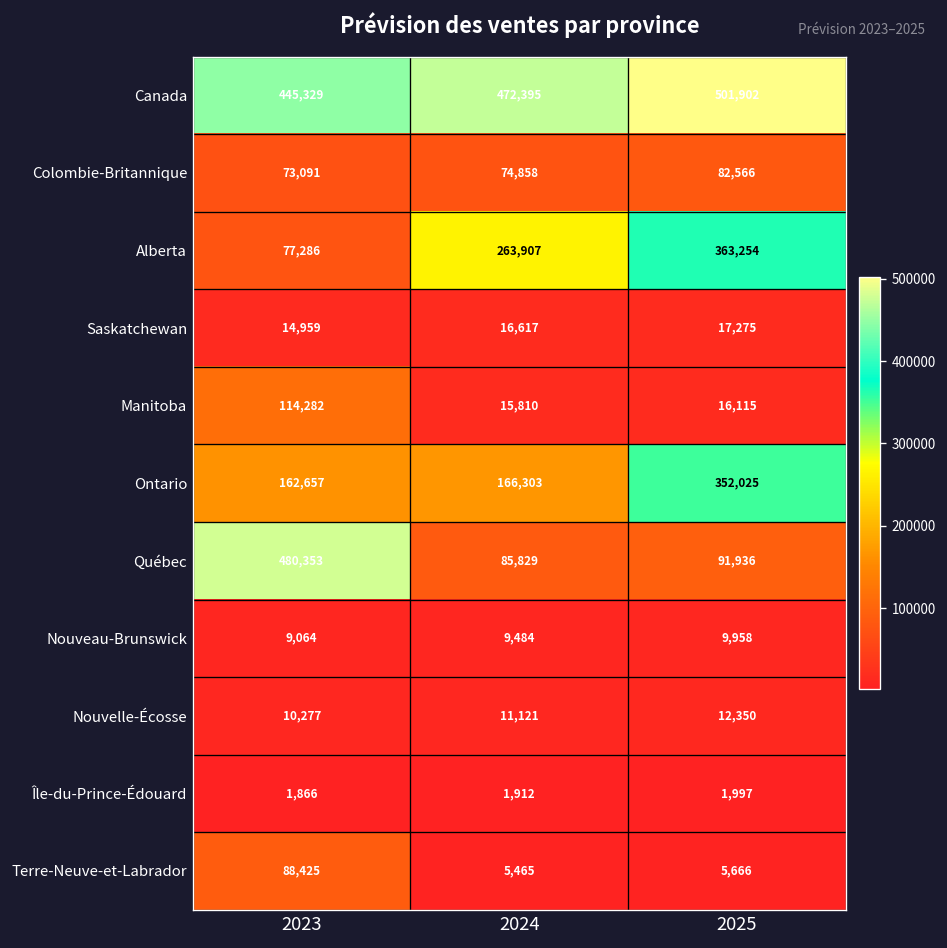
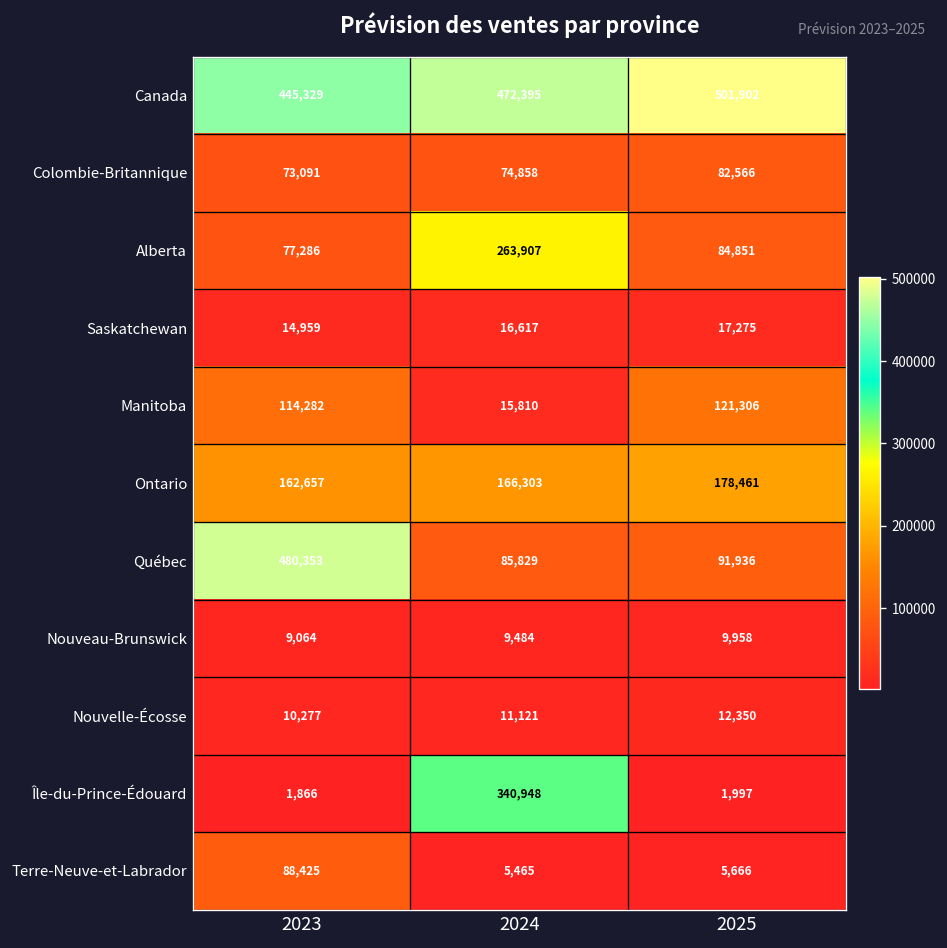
  {
    "Canada": {
      "2023": "445,329",
      "2024": "472,395",
      "2025": "501,902"
    },
    "Colombie-Britannique": {
      "2023": "73,091",
      "2024": "74,858",
      "2025": "82,566"
    },
    "Alberta": {
      "2023": "77,286",
      "2024": "263,907",
-     "2025": "363,254"
+     "2025": "84,851"
    },
    "Saskatchewan": {
      "2023": "14,959",
      "2024": "16,617",
      "2025": "17,275"
    },
    "Manitoba": {
      "2023": "114,282",
      "2024": "15,810",
-     "2025": "16,115"
+     "2025": "121,306"
    },
    "Ontario": {
      "2023": "162,657",
      "2024": "166,303",
-     "2025": "352,025"
+     "2025": "178,461"
    },
    "Québec": {
      "2023": "480,353",
      "2024": "85,829",
      "2025": "91,936"
    },
    "Nouveau-Brunswick": {
      "2023": "9,064",
      "2024": "9,484",
      "2025": "9,958"
    },
    "Nouvelle-Écosse": {
      "2023": "10,277",
      "2024": "11,121",
      "2025": "12,350"
    },
    "Île-du-Prince-Édouard": {
      "2023": "1,866",
-     "2024": "1,912",
+     "2024": "340,948",
      "2025": "1,997"
    },
    "Terre-Neuve-et-Labrador": {
      "2023": "88,425",
      "2024": "5,465",
      "2025": "5,666"
    }
  }
